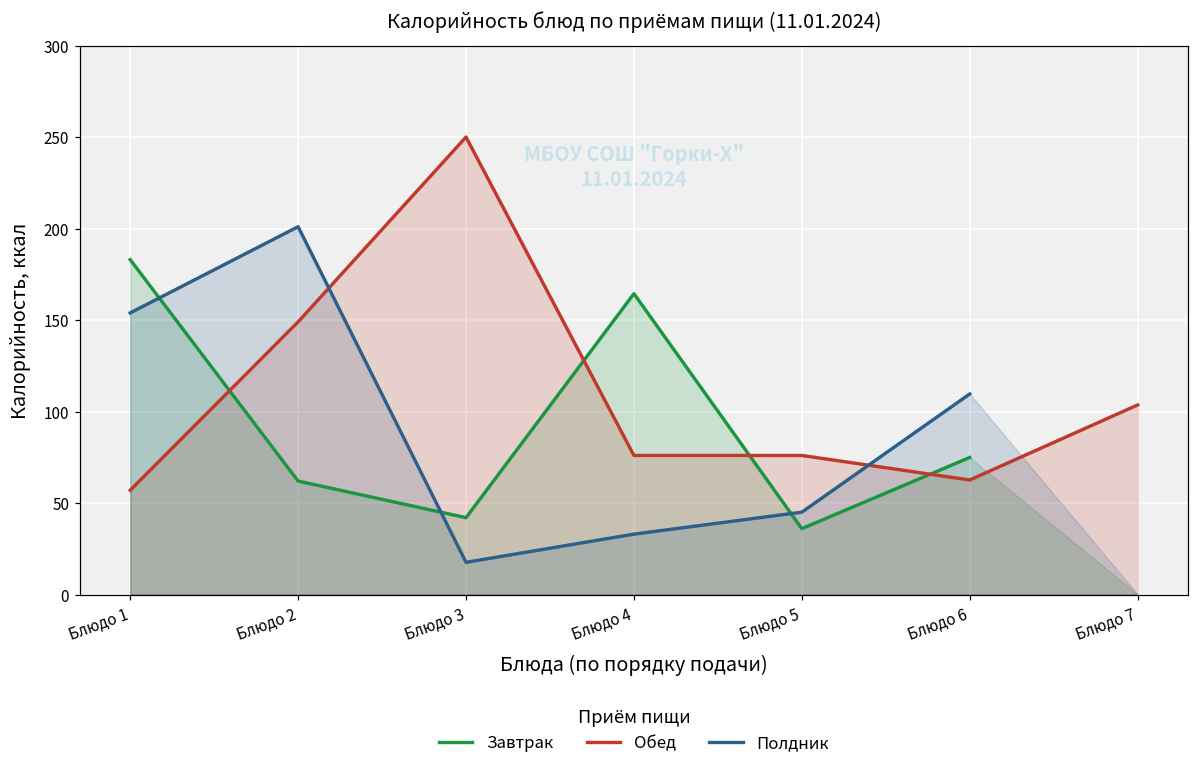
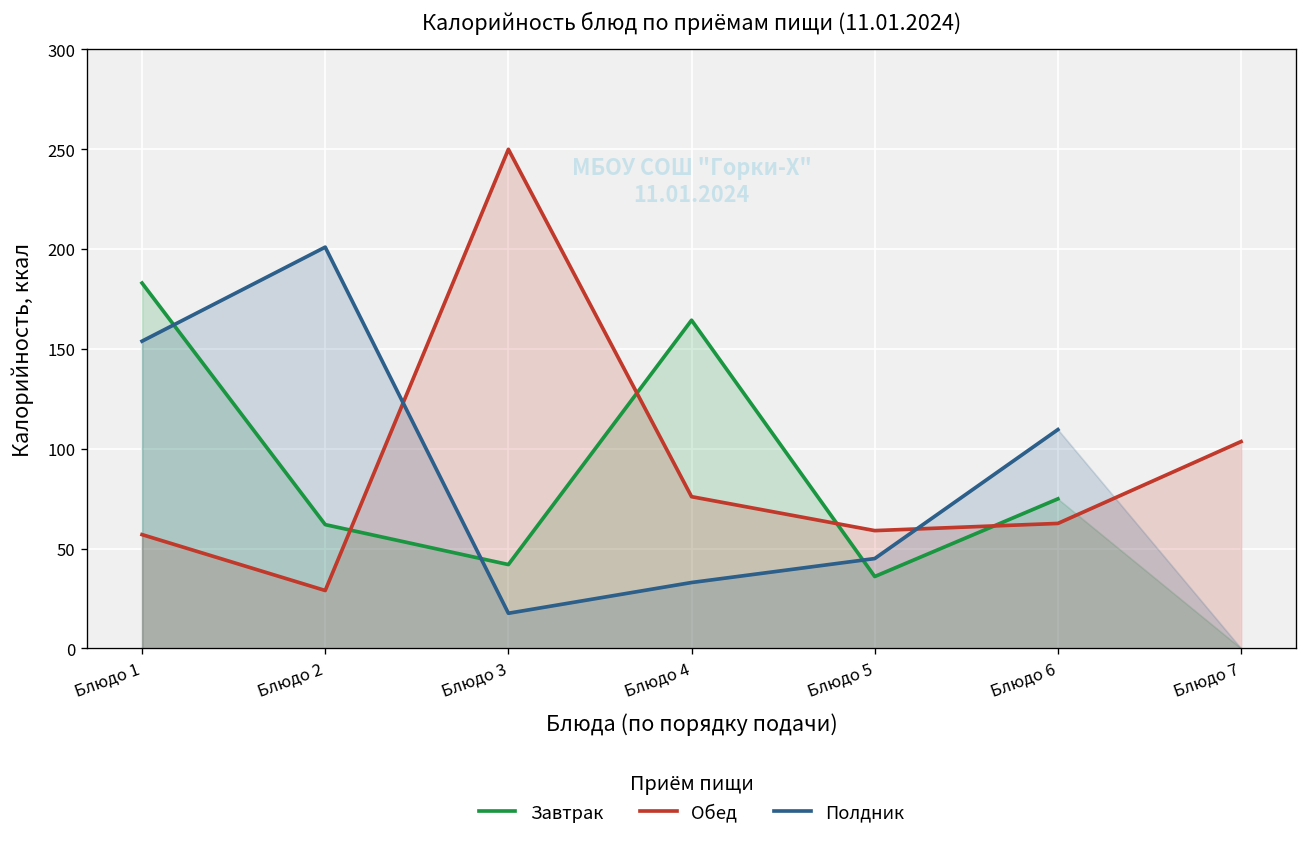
  {
    "Обед": {
      "Блюдо 1": 57,
-     "Блюдо 2": 149,
+     "Блюдо 2": 29,
      "Блюдо 3": 250,
      "Блюдо 4": 76,
-     "Блюдо 5": 76,
+     "Блюдо 5": 59,
      "Блюдо 6": 63,
      "Блюдо 7": 104
    }
  }
